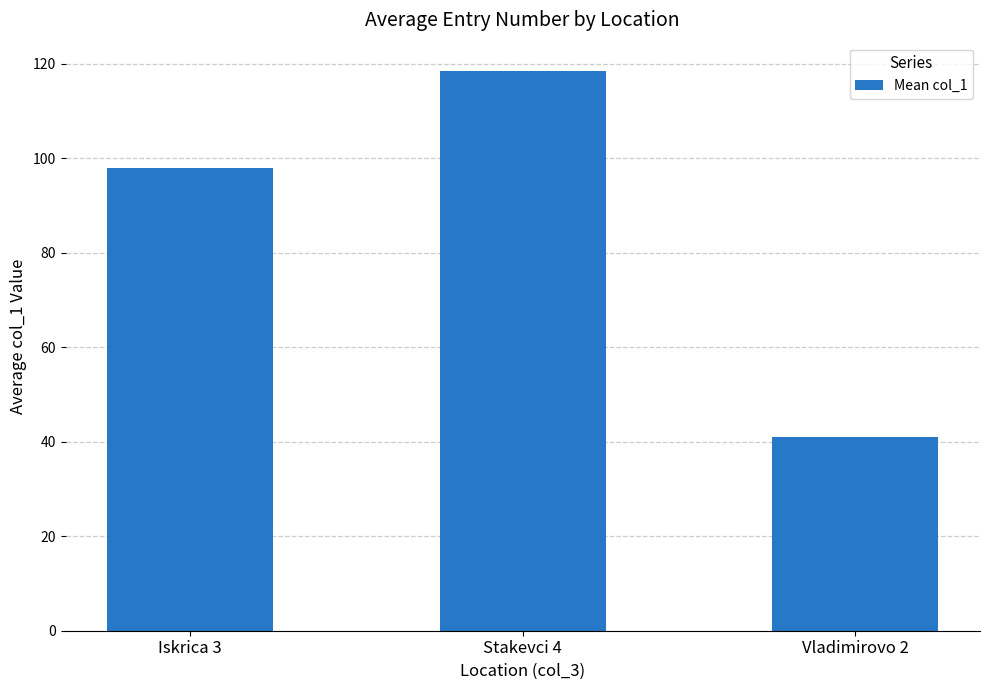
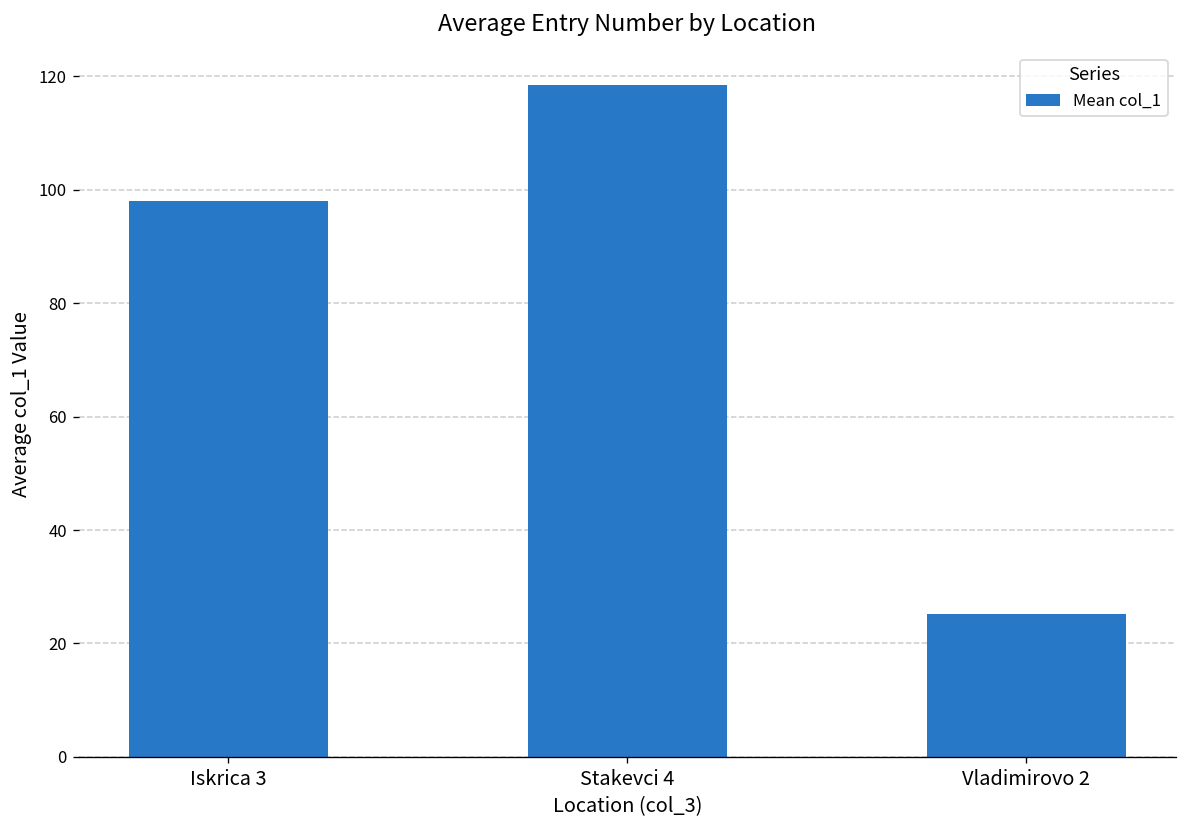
  {
    "Iskrica 3": 98,
    "Stakevci 4": 119,
-   "Vladimirovo 2": 41
+   "Vladimirovo 2": 25
  }
